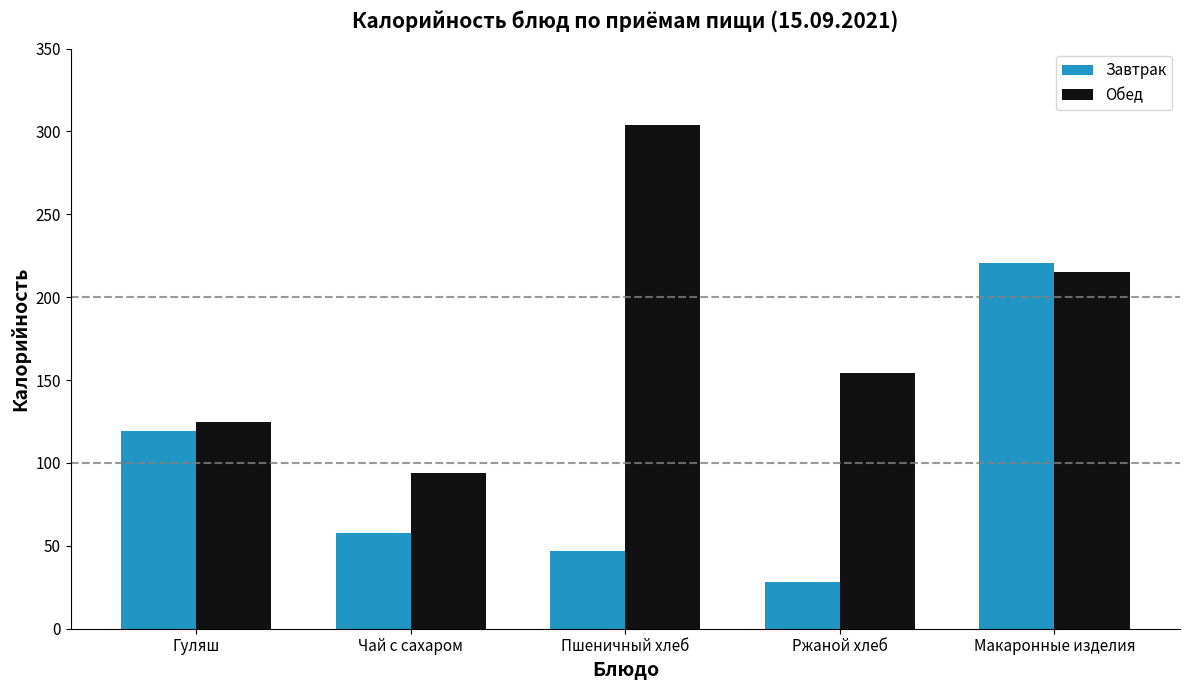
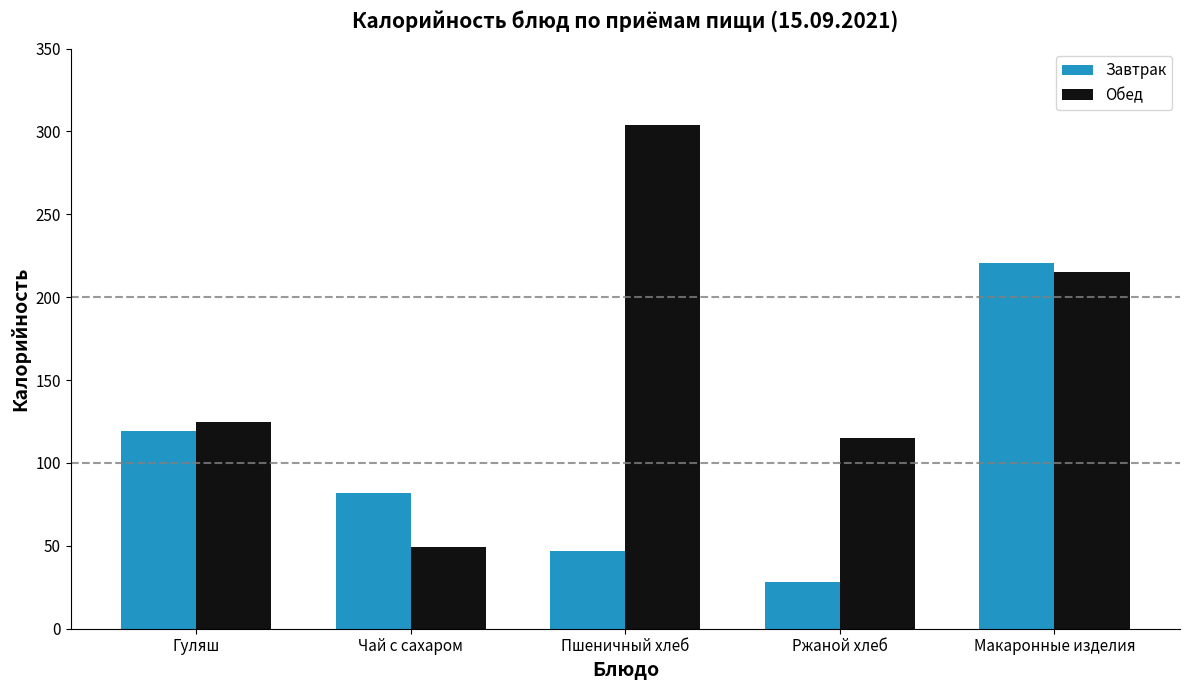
  {
    "Завтрак": {
      "Гуляш": 119,
-     "Чай с сахаром": 58,
+     "Чай с сахаром": 82,
      "Пшеничный хлеб": 47,
      "Ржаной хлеб": 28,
      "Макаронные изделия": 221
    },
    "Обед": {
      "Гуляш": 125,
-     "Чай с сахаром": 94,
+     "Чай с сахаром": 49,
      "Пшеничный хлеб": 304,
-     "Ржаной хлеб": 154,
+     "Ржаной хлеб": 115,
      "Макаронные изделия": 215
    }
  }
